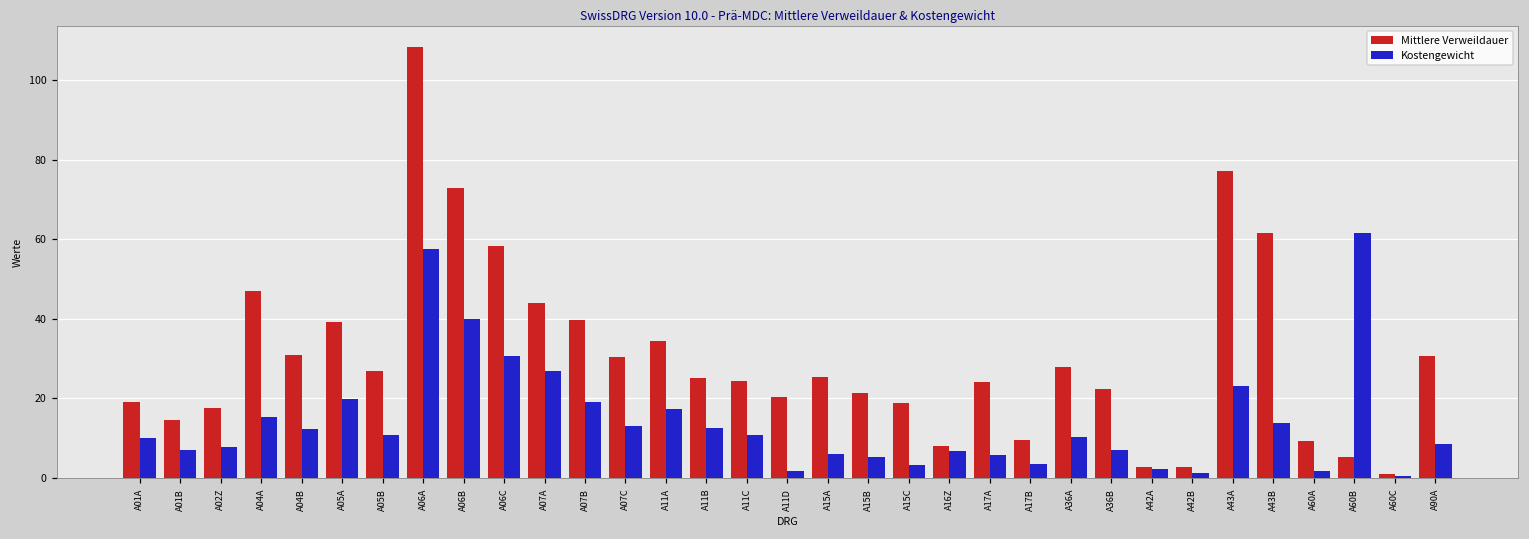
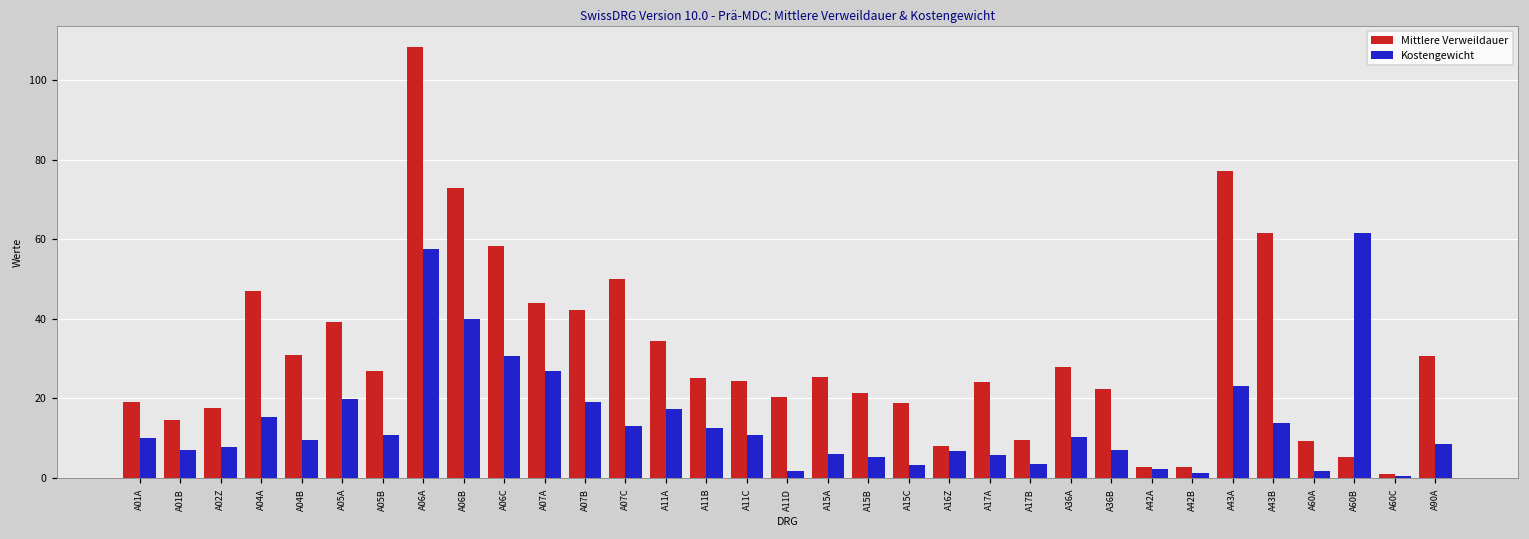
  {
    "Mittlere Verweildauer": {
      "A01A": 19,
      "A01B": 15,
      "A02Z": 18,
      "A04A": 47,
      "A04B": 31,
      "A05A": 39,
      "A05B": 27,
      "A06A": 108,
      "A06B": 73,
      "A06C": 58,
      "A07A": 44,
-     "A07B": 40,
-     "A07C": 30,
+     "A07B": 42,
+     "A07C": 50,
      "A11A": 35,
      "A11B": 25,
      "A11C": 24,
      "A11D": 20,
      "A15A": 25,
      "A15B": 21,
      "A15C": 19,
      "A16Z": 8,
      "A17A": 24,
      "A17B": 10,
      "A36A": 28,
      "A36B": 23,
      "A42A": 3,
      "A42B": 3,
      "A43A": 77,
      "A43B": 62,
      "A60A": 9,
      "A60B": 5,
      "A60C": 1,
      "A90A": 31
    },
    "Kostengewicht": {
      "A01A": 10,
      "A01B": 7,
      "A02Z": 8,
      "A04A": 15,
-     "A04B": 12,
+     "A04B": 10,
      "A05A": 20,
      "A05B": 11,
      "A06A": 57,
      "A06B": 40,
      "A06C": 31,
      "A07A": 27,
      "A07B": 19,
      "A07C": 13,
      "A11A": 17,
      "A11B": 13,
      "A11C": 11,
      "A11D": 2,
      "A15A": 6,
      "A15B": 5,
      "A15C": 3,
      "A16Z": 7,
      "A17A": 6,
      "A17B": 4,
      "A36A": 10,
      "A36B": 7,
      "A42A": 2,
      "A42B": 1,
      "A43A": 23,
      "A43B": 14,
      "A60A": 2,
      "A60B": 61,
      "A90A": 9
    }
  }
